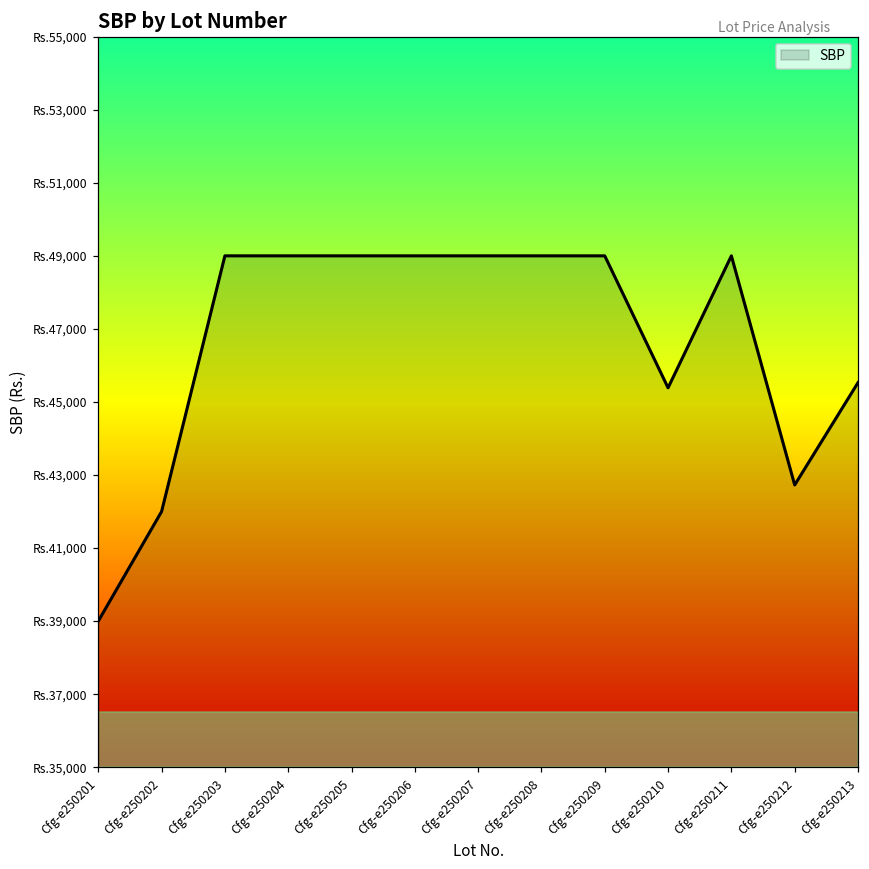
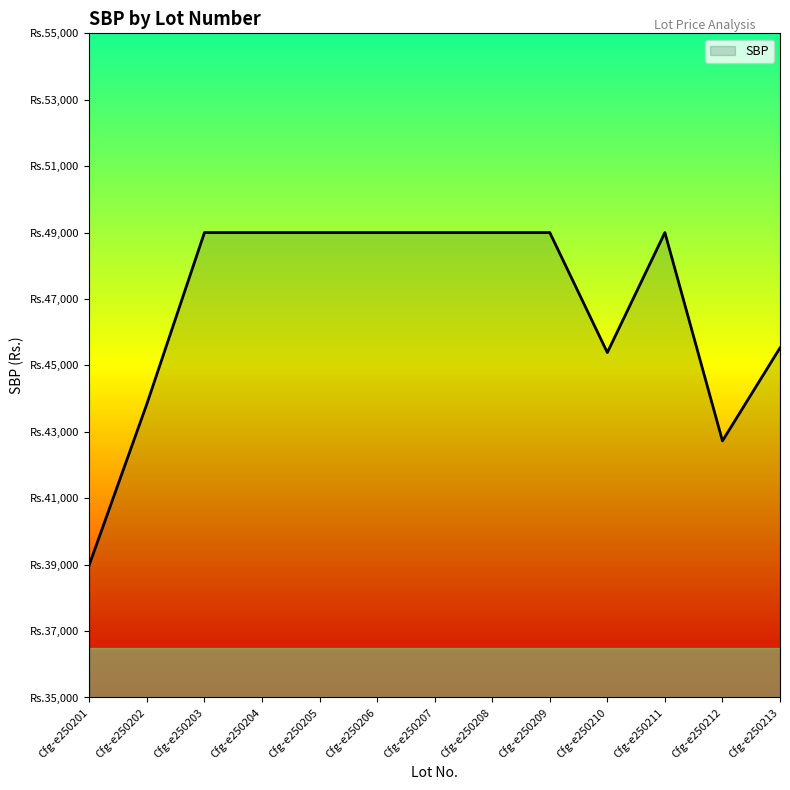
  {
    "Cfg-e250201": "Rs.39,000",
-   "Cfg-e250202": "Rs.42,000",
+   "Cfg-e250202": "Rs.43,800",
    "Cfg-e250203": "Rs.49,000",
    "Cfg-e250204": "Rs.49,000",
    "Cfg-e250205": "Rs.49,000",
    "Cfg-e250206": "Rs.49,000",
    "Cfg-e250207": "Rs.49,000",
    "Cfg-e250208": "Rs.49,000",
    "Cfg-e250209": "Rs.49,000",
    "Cfg-e250210": "Rs.45,400",
    "Cfg-e250211": "Rs.49,000",
    "Cfg-e250212": "Rs.42,700",
    "Cfg-e250213": "Rs.45,500"
  }
